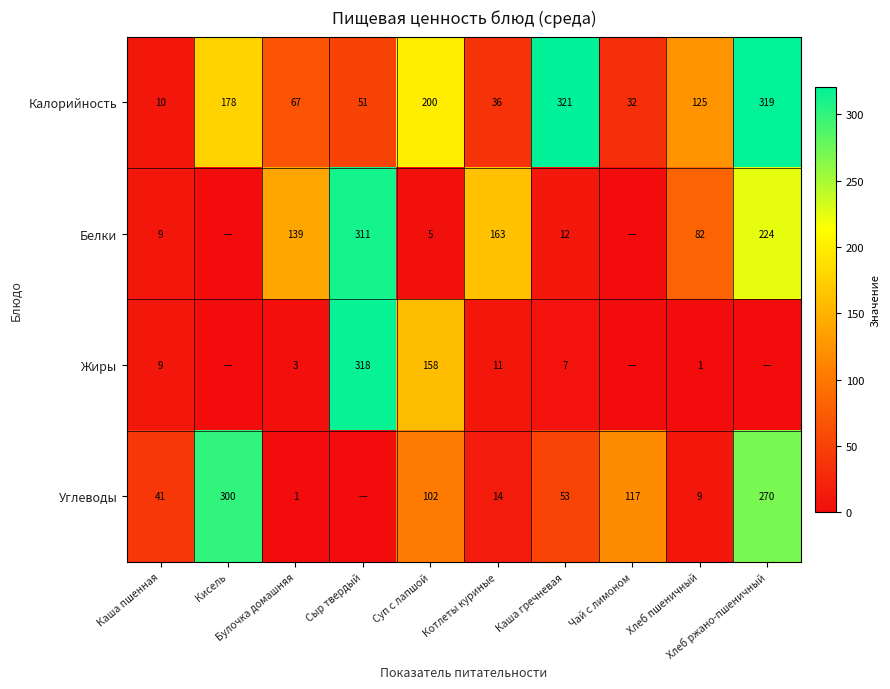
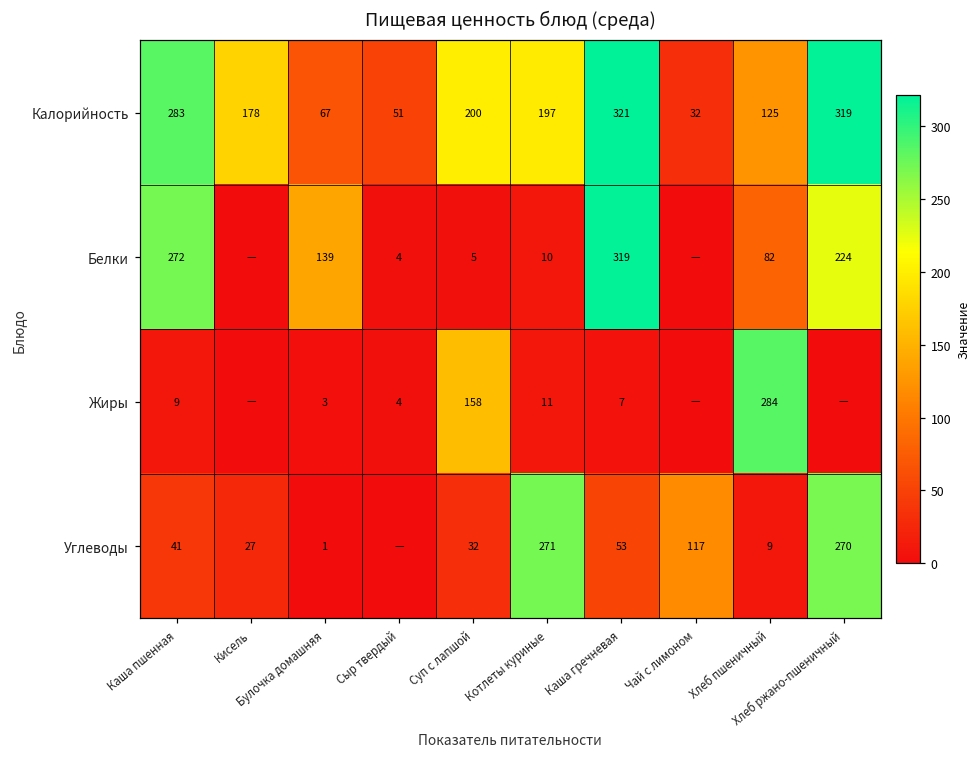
  {
    "Калорийность": {
-     "Каша пшенная": 10,
+     "Каша пшенная": 283,
      "Кисель": 178,
      "Булочка домашняя": 67,
      "Сыр твердый": 51,
      "Суп с лапшой": 200,
-     "Котлеты куриные": 36,
+     "Котлеты куриные": 197,
      "Каша гречневая": 321,
      "Чай с лимоном": 32,
      "Хлеб пшеничный": 125,
      "Хлеб ржано-пшеничный": 319
    },
    "Белки": {
-     "Каша пшенная": 9,
+     "Каша пшенная": 272,
      "Булочка домашняя": 139,
-     "Сыр твердый": 311,
+     "Сыр твердый": 4,
      "Суп с лапшой": 5,
-     "Котлеты куриные": 163,
-     "Каша гречневая": 12,
+     "Котлеты куриные": 10,
+     "Каша гречневая": 319,
      "Хлеб пшеничный": 82,
      "Хлеб ржано-пшеничный": 224
    },
    "Жиры": {
      "Каша пшенная": 9,
      "Булочка домашняя": 3,
-     "Сыр твердый": 318,
+     "Сыр твердый": 4,
      "Суп с лапшой": 158,
      "Котлеты куриные": 11,
      "Каша гречневая": 7,
-     "Хлеб пшеничный": 1
+     "Хлеб пшеничный": 284
    },
    "Углеводы": {
      "Каша пшенная": 41,
-     "Кисель": 300,
+     "Кисель": 27,
      "Булочка домашняя": 1,
-     "Суп с лапшой": 102,
-     "Котлеты куриные": 14,
+     "Суп с лапшой": 32,
+     "Котлеты куриные": 271,
      "Каша гречневая": 53,
      "Чай с лимоном": 117,
      "Хлеб пшеничный": 9,
      "Хлеб ржано-пшеничный": 270
    }
  }
